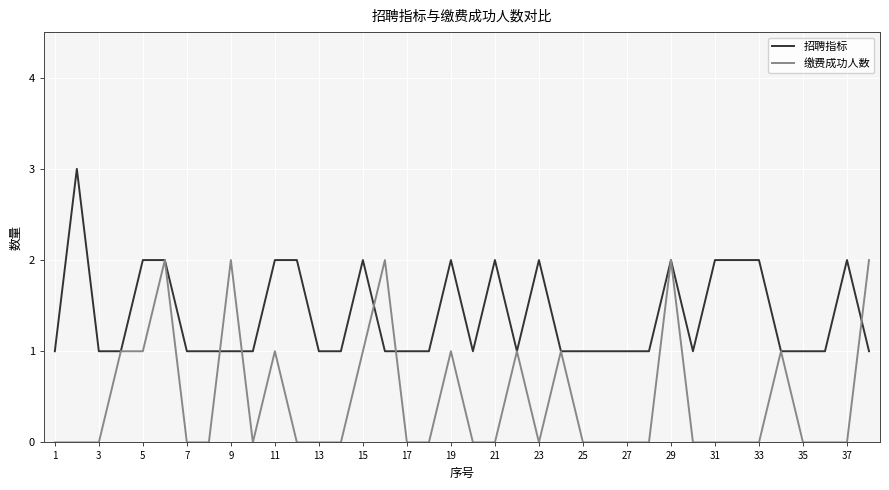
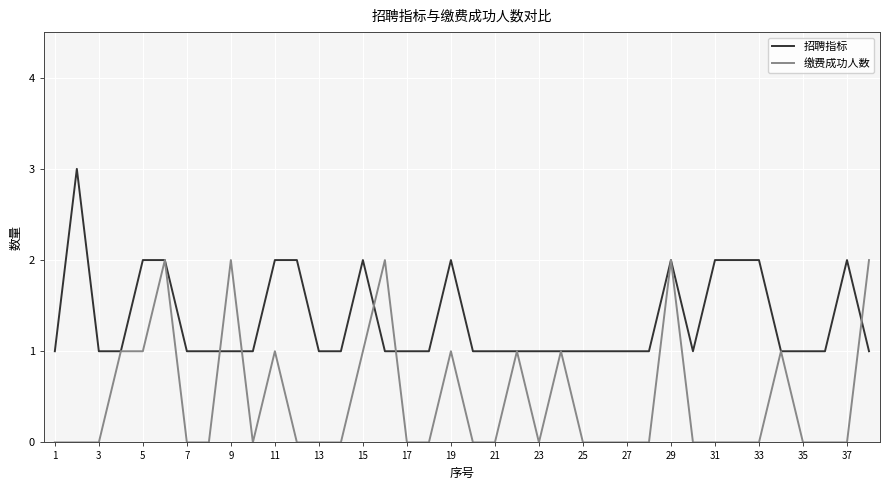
  {
    "招聘指标": {
      "1": 1,
      "3": 1,
      "5": 2,
      "7": 1,
      "9": 1,
      "11": 2,
      "13": 1,
      "15": 2,
      "17": 1,
      "19": 2,
-     "21": 2,
-     "23": 2,
+     "21": 1,
+     "23": 1,
      "25": 1,
      "27": 1,
      "31": 2,
      "33": 2,
      "35": 1,
      "37": 2
    },
    "缴费成功人数": {
      "1": 0,
      "3": 0,
      "5": 1,
      "7": 0,
      "9": 2,
      "11": 1,
      "13": 0,
      "15": 1,
      "17": 0,
      "19": 1,
      "21": 0,
      "23": 0,
      "25": 0,
      "27": 0,
      "31": 0,
      "33": 0,
      "35": 0,
      "37": 0
    }
  }
